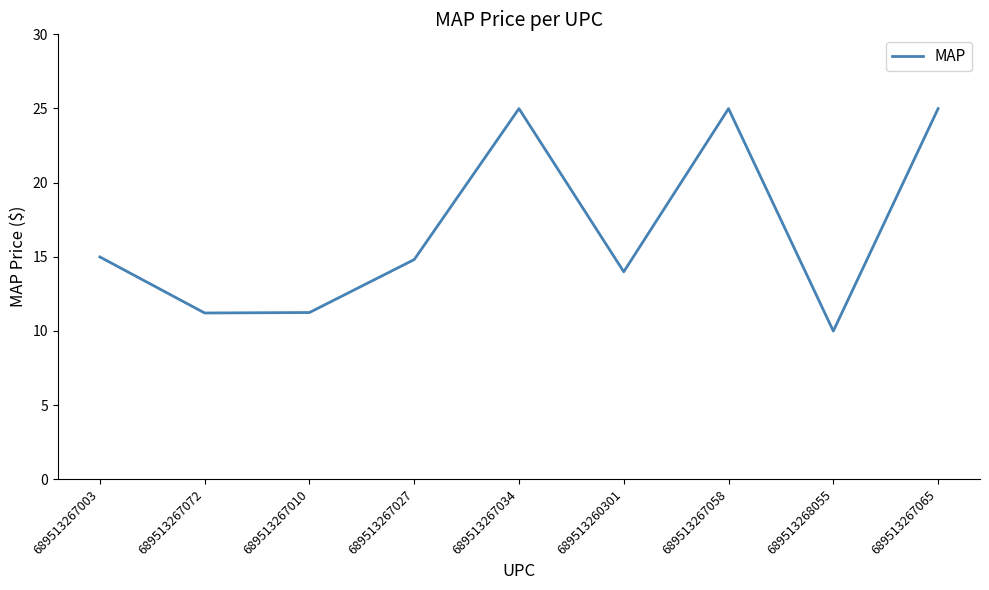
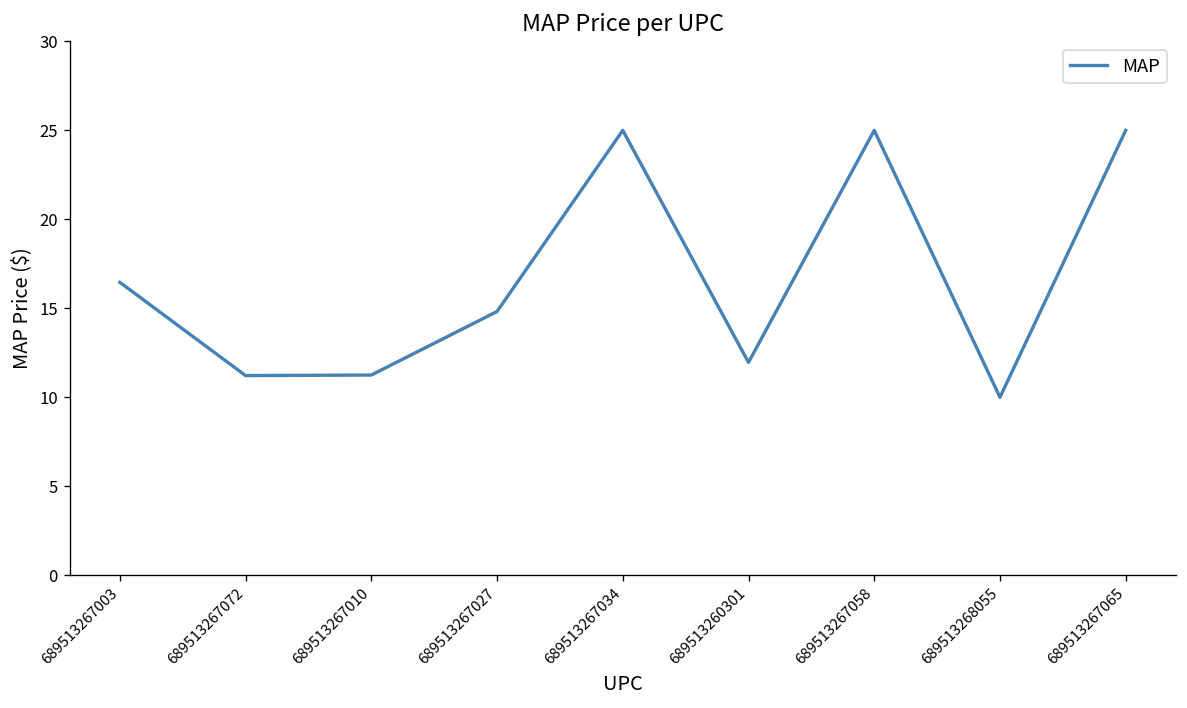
  {
-   "689513267003": 15.0,
+   "689513267003": 16.5,
    "689513267072": 11.2,
    "689513267010": 11.2,
    "689513267027": 14.8,
    "689513267034": 25.0,
-   "689513260301": 14.0,
+   "689513260301": 12.0,
    "689513267058": 25.0,
    "689513268055": 10.0,
    "689513267065": 25.0
  }
